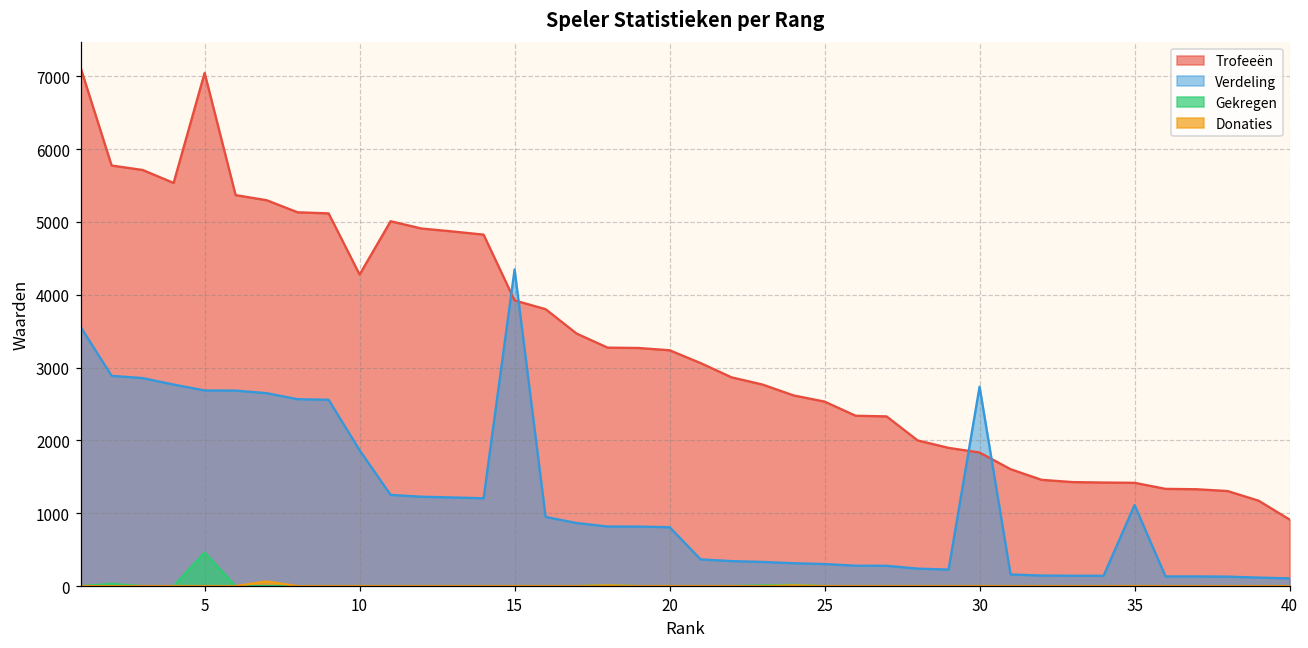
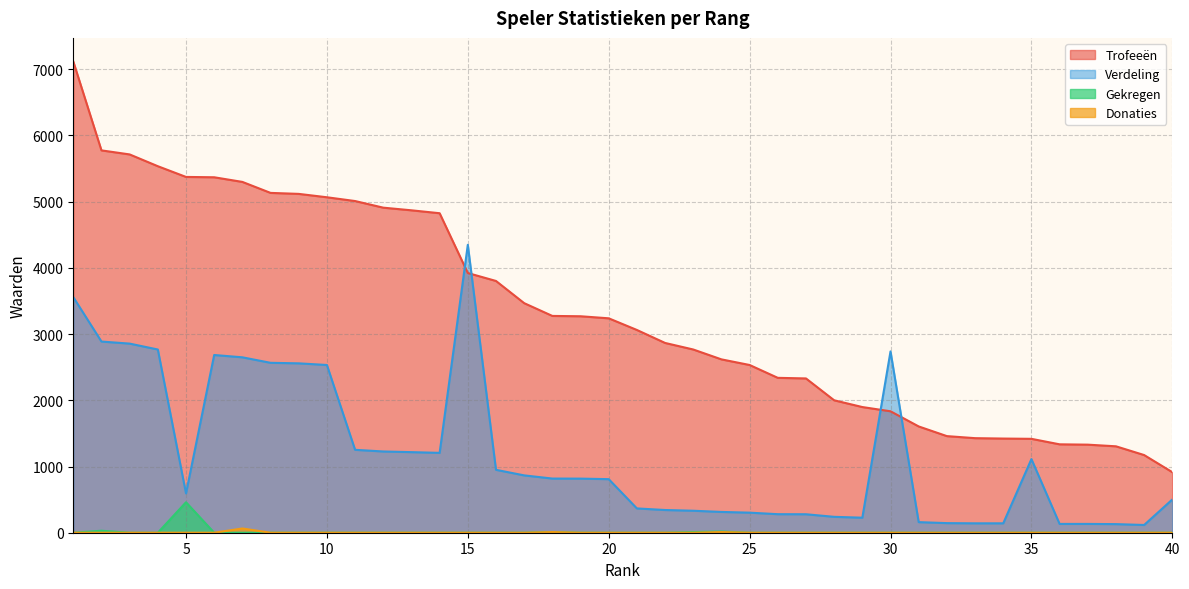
  {
    "Trofeeën": {
-     "5": 7000,
-     "10": 4300,
+     "5": 5400,
+     "10": 5100,
      "15": 3900,
      "20": 3200,
      "25": 2500,
      "30": 1800,
      "35": 1400,
      "40": 900
    },
    "Verdeling": {
-     "5": 2700,
-     "10": 1900,
+     "5": 600,
+     "10": 2500,
      "15": 4300,
      "20": 800,
      "25": 300,
      "30": 2700,
      "35": 1100,
-     "40": 100
+     "40": 500
    },
    "Gekregen": {
      "5": 500
    },
    "Donaties": {
      "5": 0
    }
  }
